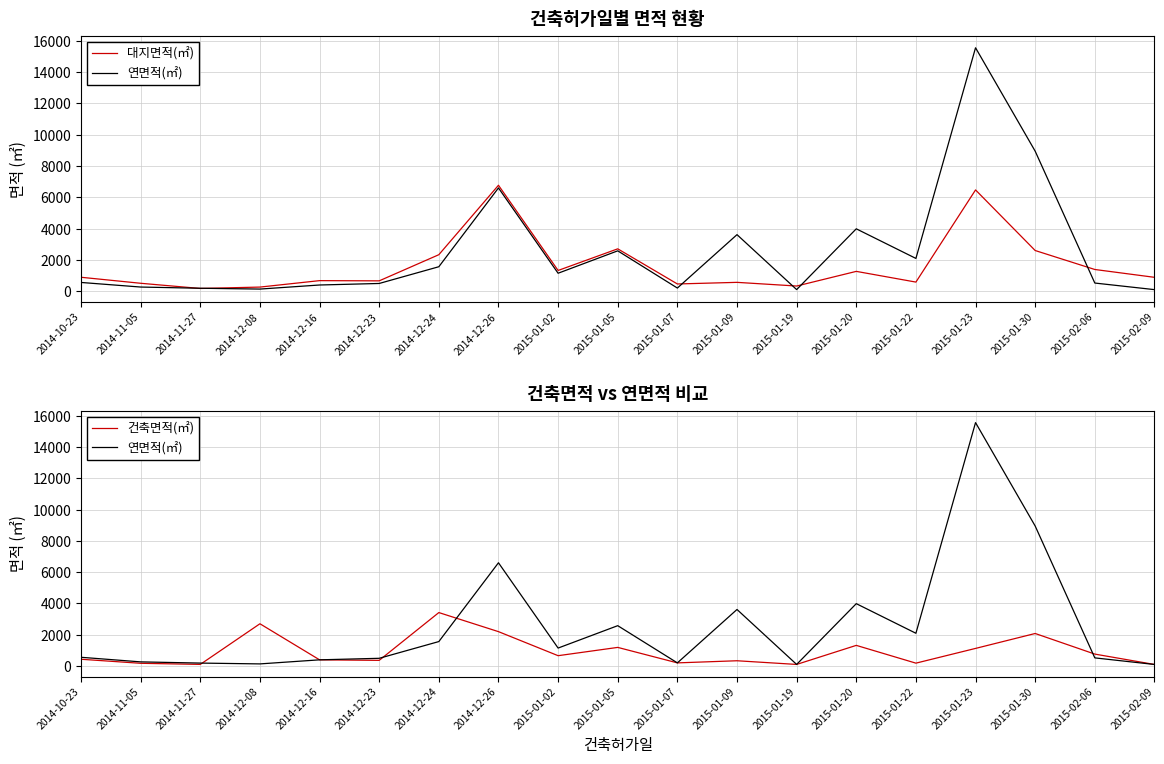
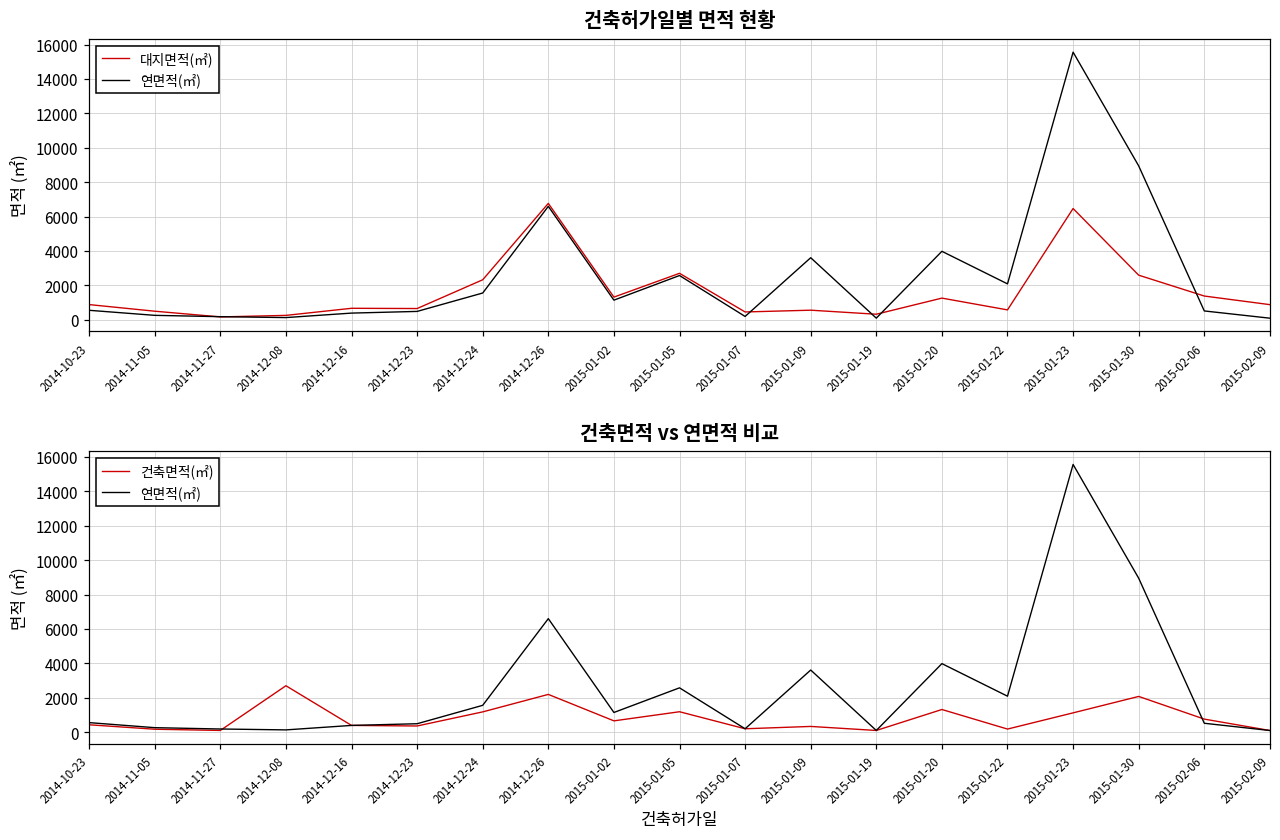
  {
    "건축허가일별 면적 현황": {
      "대지면적(㎡)": {
        "2014-10-23": 900,
        "2014-11-05": 500,
        "2014-12-16": 700,
        "2014-12-23": 700,
        "2014-12-24": 2300,
        "2014-12-26": 6800,
        "2015-01-02": 1300,
        "2015-01-07": 500,
        "2015-01-09": 600,
        "2015-01-19": 300,
        "2015-01-20": 1300,
        "2015-01-22": 600,
        "2015-01-23": 6500,
        "2015-01-30": 2600,
        "2015-02-06": 1400,
        "2015-02-09": 900
      },
      "연면적(㎡)": {
        "2014-10-23": 600,
        "2014-11-05": 300,
        "2014-12-16": 400,
        "2014-12-23": 500,
        "2014-12-24": 1600,
        "2014-12-26": 6600,
        "2015-01-02": 1100,
        "2015-01-07": 200,
        "2015-01-09": 3600,
        "2015-01-19": 100,
        "2015-01-20": 4000,
        "2015-01-22": 2100,
        "2015-01-23": 15600,
        "2015-01-30": 8900,
        "2015-02-06": 500,
        "2015-02-09": 100
      }
    },
    "건축면적 vs 연면적 비교": {
      "건축면적(㎡)": {
        "2014-12-08": 2700,
-       "2014-12-24": 3400,
+       "2014-12-24": 1200,
        "2014-12-26": 2200,
        "2015-01-02": 700,
        "2015-01-05": 1200,
        "2015-01-09": 300,
        "2015-01-20": 1300,
        "2015-01-22": 200,
        "2015-01-23": 1100,
        "2015-01-30": 2100,
        "2015-02-06": 800
      },
      "연면적(㎡)": {
        "2014-12-08": 100,
        "2014-12-24": 1600,
        "2014-12-26": 6600,
        "2015-01-02": 1100,
        "2015-01-05": 2600,
        "2015-01-09": 3600,
        "2015-01-20": 4000,
        "2015-01-22": 2100,
        "2015-01-23": 15600,
        "2015-01-30": 8900,
        "2015-02-06": 500
      }
    }
  }
